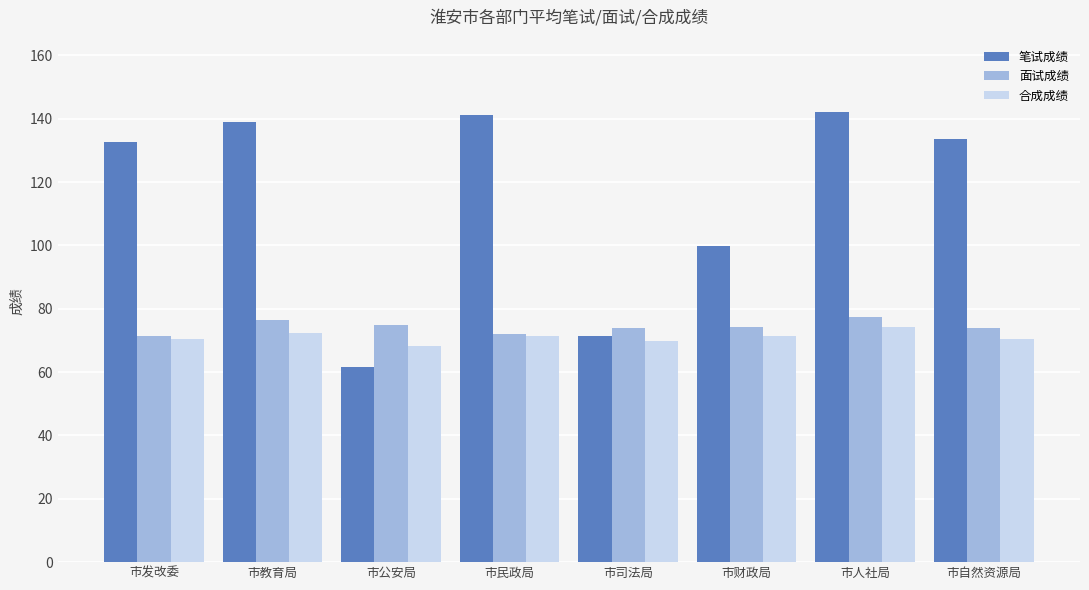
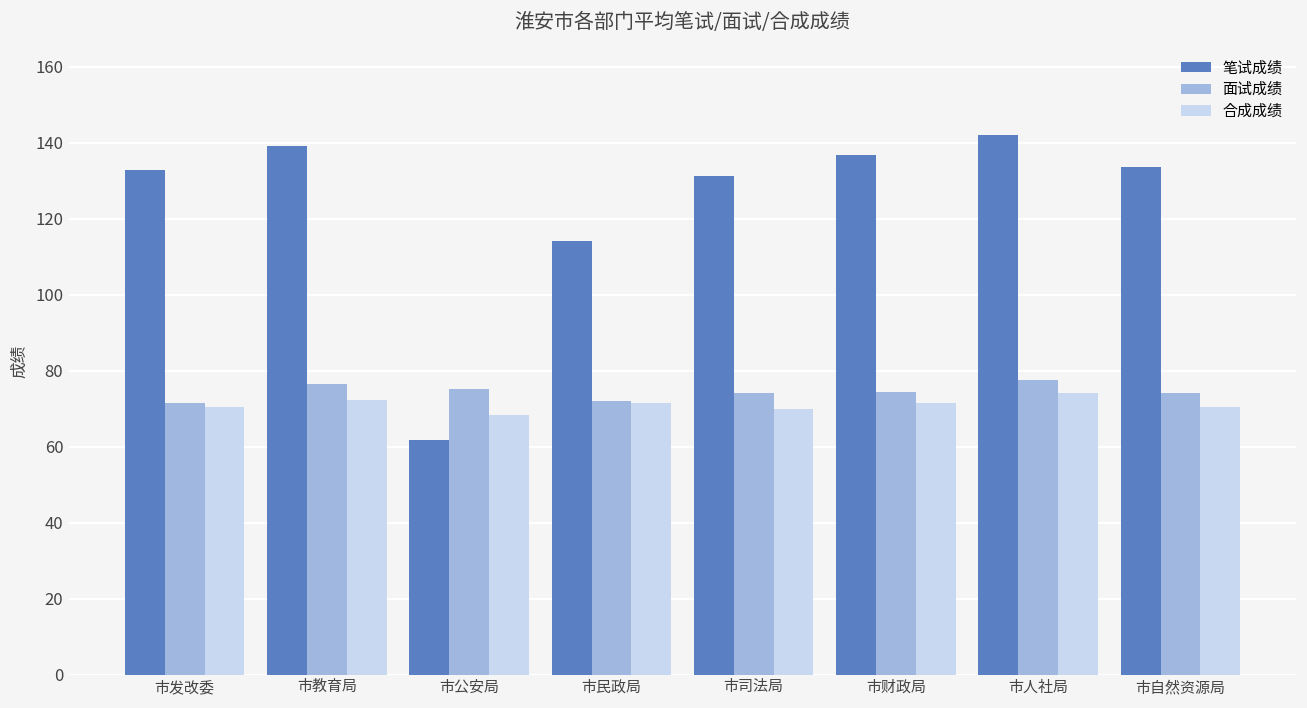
  {
    "笔试成绩": {
      "市发改委": 133,
      "市教育局": 139,
      "市公安局": 62,
-     "市民政局": 141,
-     "市司法局": 72,
-     "市财政局": 100,
+     "市民政局": 114,
+     "市司法局": 131,
+     "市财政局": 137,
      "市人社局": 142,
      "市自然资源局": 134
    }
  }
